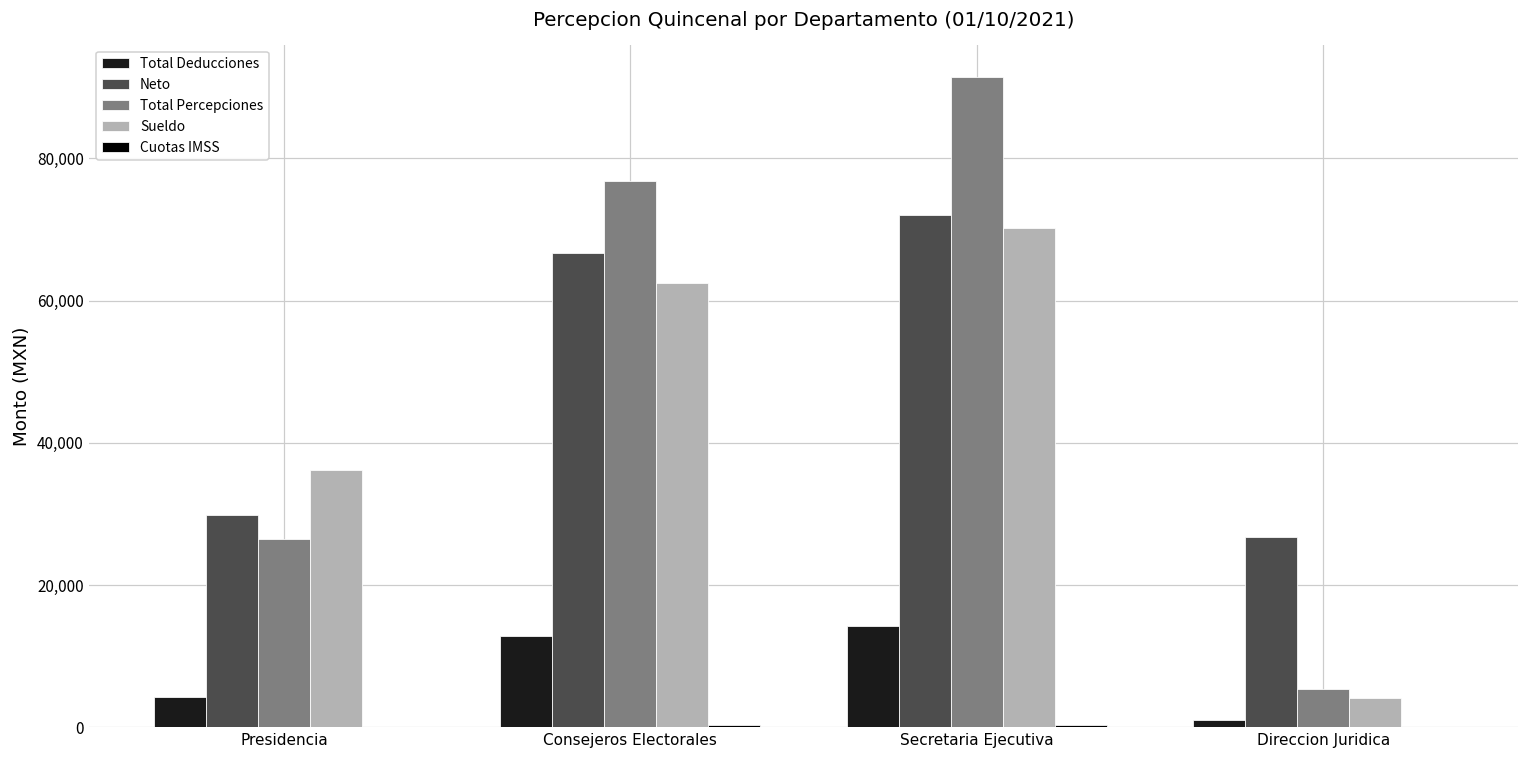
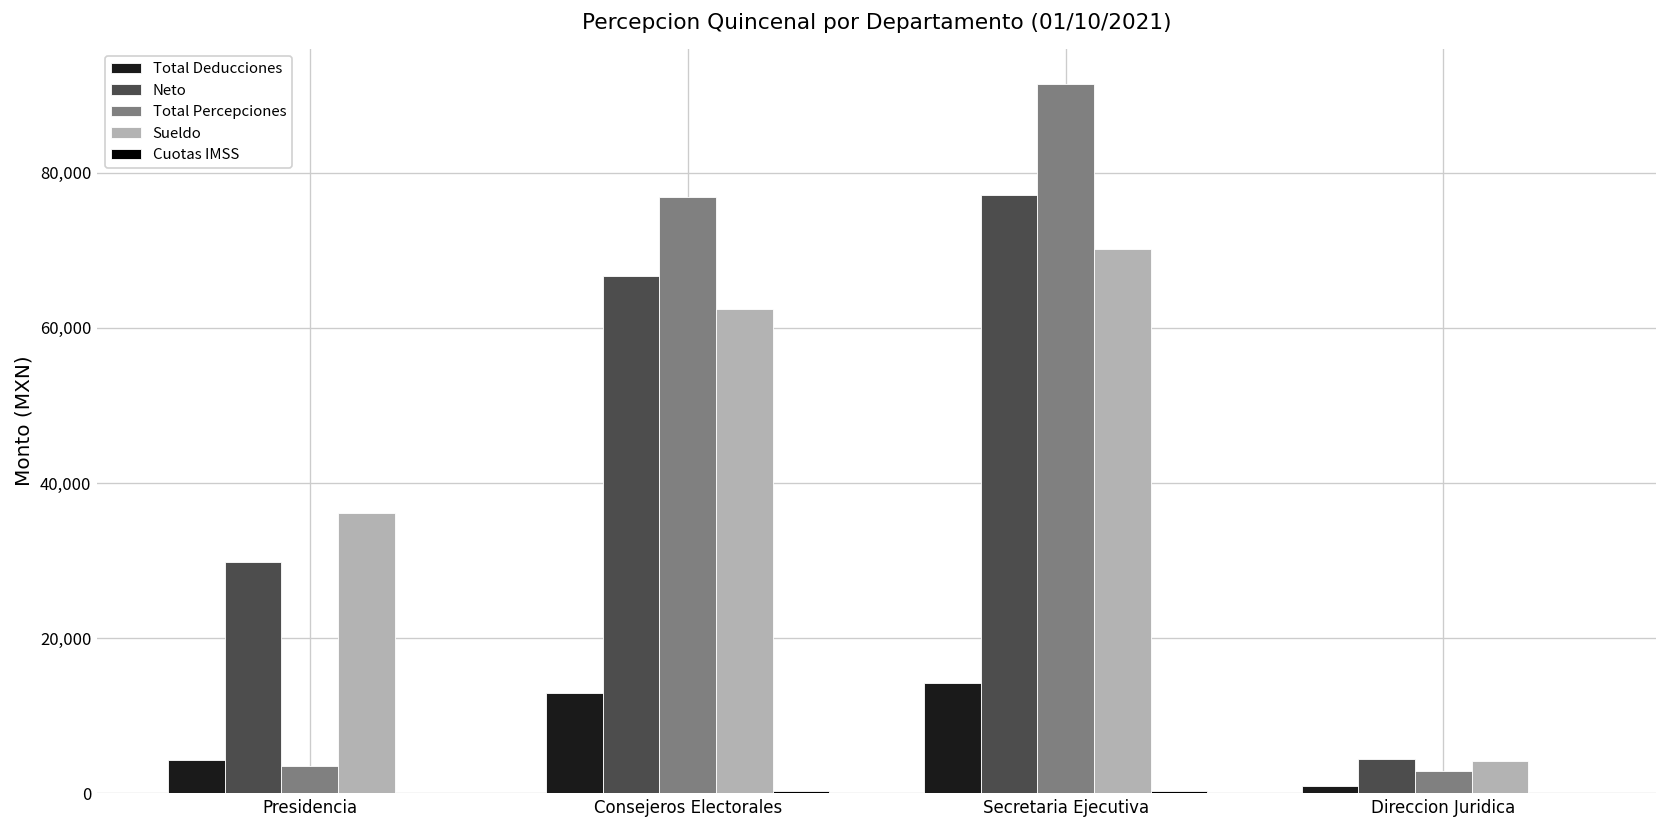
  {
    "Neto": {
      "Presidencia": "30,000",
      "Consejeros Electorales": "67,000",
-     "Secretaria Ejecutiva": "72,000",
-     "Direccion Juridica": "27,000"
+     "Secretaria Ejecutiva": "77,000",
+     "Direccion Juridica": "4,000"
    },
    "Total Percepciones": {
-     "Presidencia": "27,000",
+     "Presidencia": "3,000",
      "Consejeros Electorales": "77,000",
      "Secretaria Ejecutiva": "91,000",
-     "Direccion Juridica": "5,000"
+     "Direccion Juridica": "3,000"
    },
    "Sueldo": {
      "Presidencia": "36,000",
      "Consejeros Electorales": "62,000",
      "Secretaria Ejecutiva": "70,000",
      "Direccion Juridica": "4,000"
    }
  }
